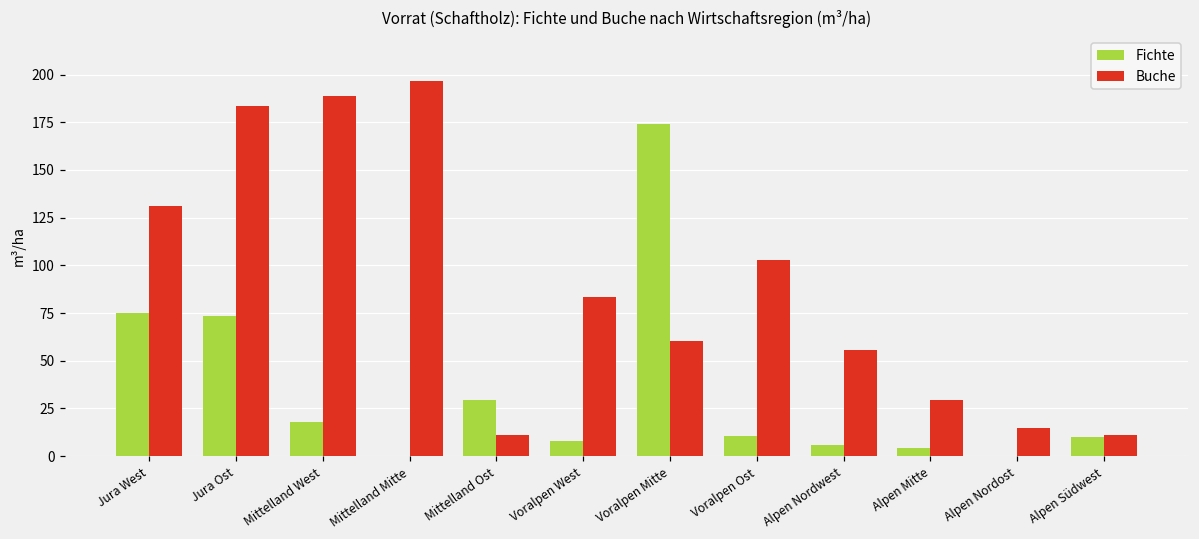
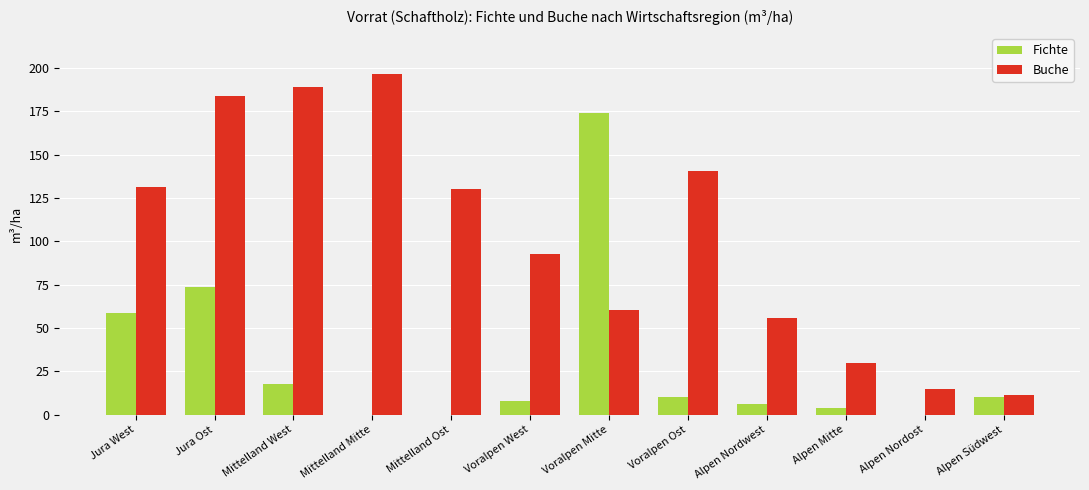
  {
    "Fichte": {
-     "Jura West": 75,
+     "Jura West": 59,
      "Jura Ost": 73,
      "Mittelland West": 18,
      "Mittelland Mitte": 0,
-     "Mittelland Ost": 29,
+     "Mittelland Ost": 0,
      "Voralpen West": 8,
      "Voralpen Mitte": 174,
      "Voralpen Ost": 10,
      "Alpen Nordwest": 6,
      "Alpen Mitte": 4,
      "Alpen Nordost": 0,
      "Alpen Südwest": 10
    },
    "Buche": {
      "Jura West": 131,
      "Jura Ost": 184,
      "Mittelland West": 189,
      "Mittelland Mitte": 197,
-     "Mittelland Ost": 11,
-     "Voralpen West": 84,
+     "Mittelland Ost": 130,
+     "Voralpen West": 93,
      "Voralpen Mitte": 60,
-     "Voralpen Ost": 103,
+     "Voralpen Ost": 141,
      "Alpen Nordwest": 56,
      "Alpen Mitte": 30,
      "Alpen Nordost": 15,
      "Alpen Südwest": 11
    }
  }
